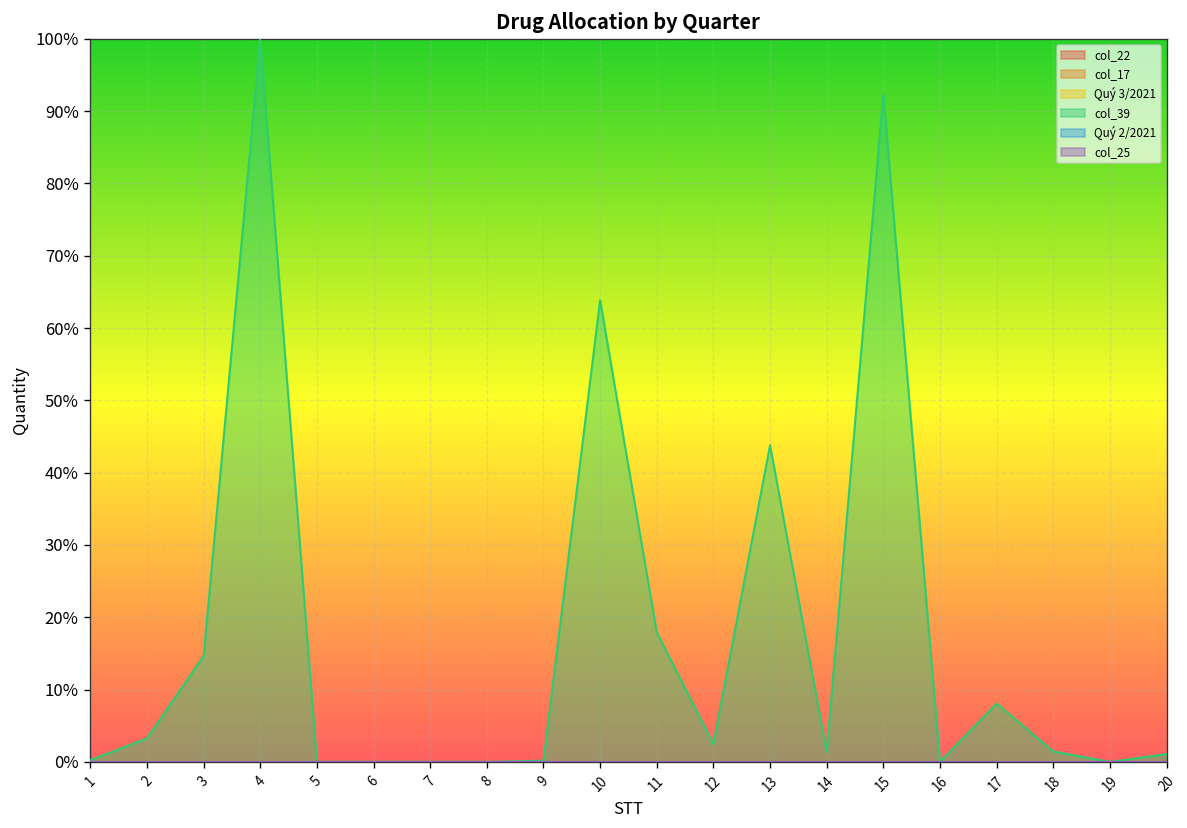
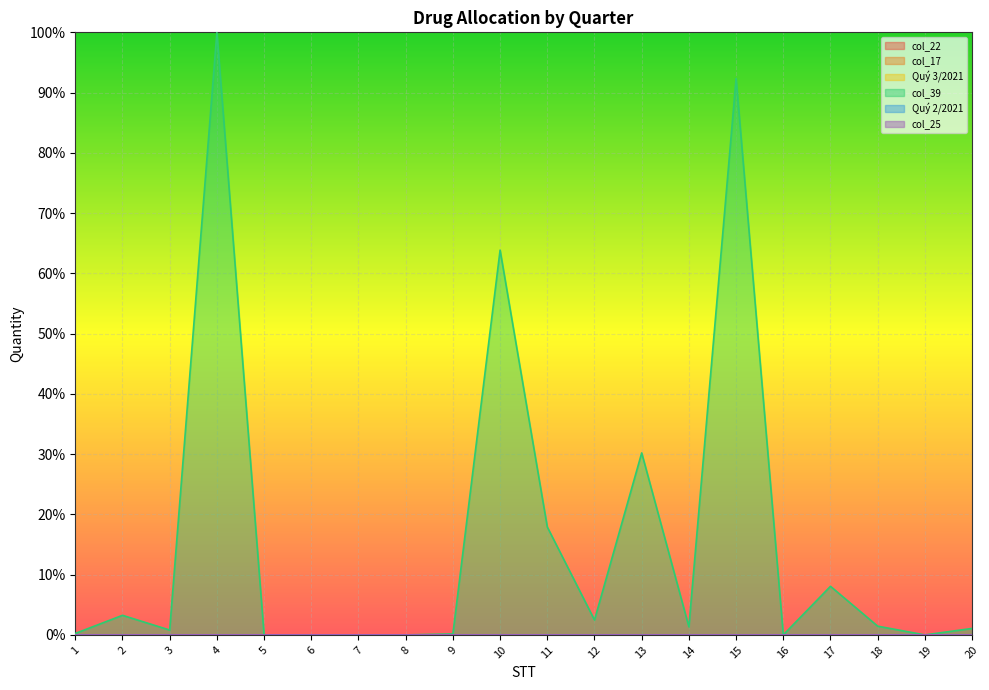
  {
    "col_25": {
      "2": "0%",
      "3": "0%",
      "4": "0%",
      "10": "0%",
      "11": "0%",
      "12": "0%",
      "13": "0%",
      "14": "0%",
      "15": "0%",
      "17": "0%",
      "18": "0%",
      "20": "0%"
    },
    "col_39": {
      "2": "3%",
-     "3": "15%",
+     "3": "1%",
      "4": "100%",
      "10": "64%",
      "11": "18%",
      "12": "2%",
-     "13": "44%",
+     "13": "30%",
      "14": "1%",
      "15": "92%",
      "17": "8%",
      "18": "1%",
      "20": "1%"
    }
  }
